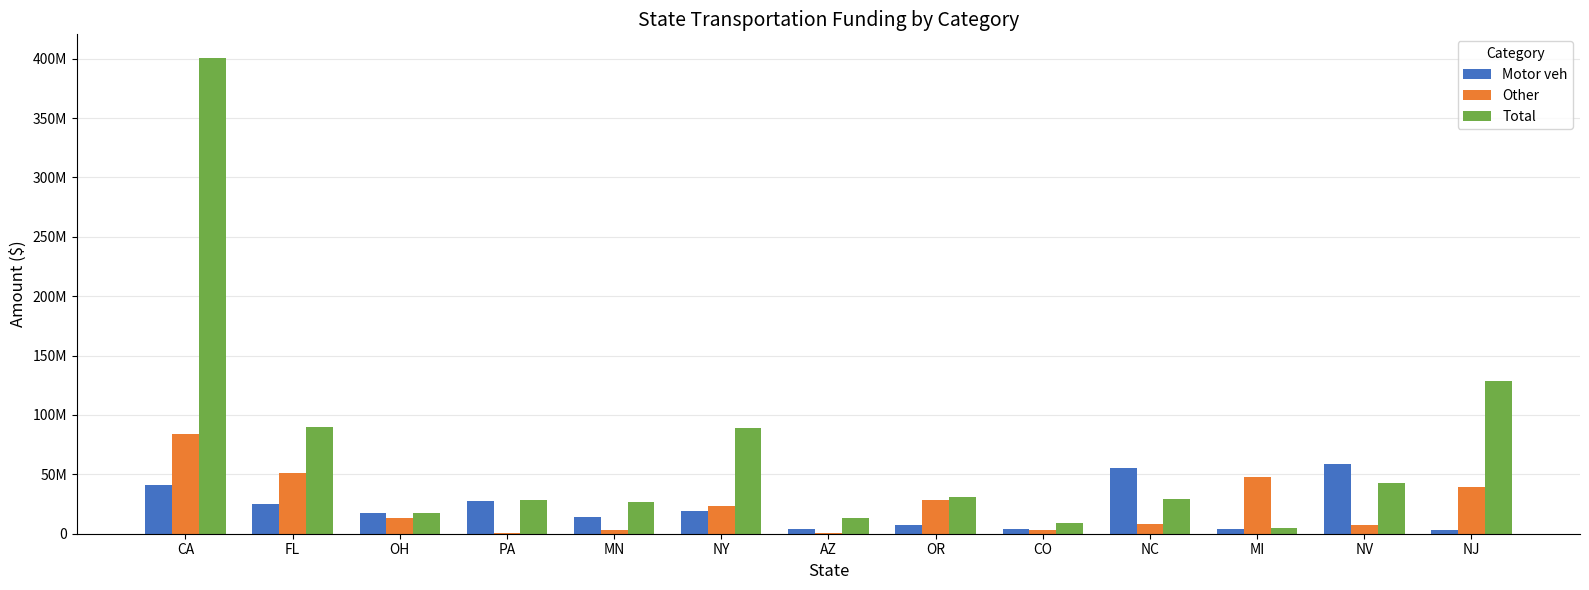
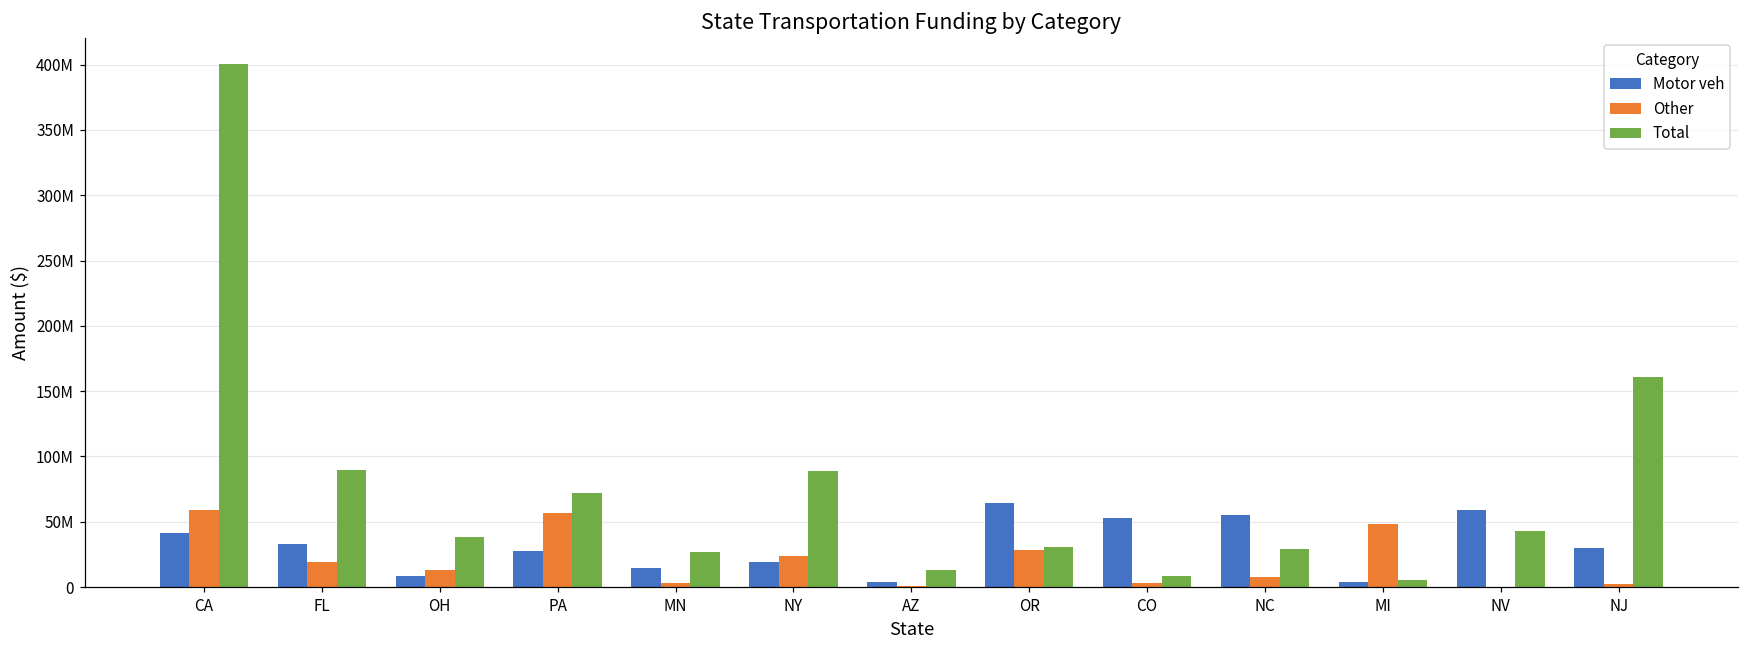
  {
    "Motor veh": {
      "CA": 41000000,
-     "FL": 25000000,
-     "OH": 18000000,
+     "FL": 33000000,
+     "OH": 8000000,
      "PA": 28000000,
      "MN": 14000000,
      "NY": 19000000,
      "AZ": 4000000,
-     "OR": 7000000,
-     "CO": 4000000,
+     "OR": 64000000,
+     "CO": 53000000,
      "NC": 55000000,
      "MI": 4000000,
      "NV": 59000000,
-     "NJ": 4000000
+     "NJ": 30000000
    },
    "Other": {
-     "CA": 84000000,
-     "FL": 51000000,
+     "CA": 59000000,
+     "FL": 19000000,
      "OH": 13000000,
-     "PA": 1000000,
+     "PA": 56000000,
      "MN": 4000000,
      "NY": 24000000,
      "OR": 28000000,
      "CO": 3000000,
      "NC": 8000000,
      "MI": 48000000,
-     "NV": 8000000,
-     "NJ": 39000000
+     "NV": 0,
+     "NJ": 2000000
    },
    "Total": {
      "CA": 401000000,
      "FL": 89000000,
-     "OH": 17000000,
-     "PA": 29000000,
+     "OH": 38000000,
+     "PA": 72000000,
      "MN": 27000000,
      "NY": 89000000,
      "AZ": 13000000,
      "OR": 31000000,
      "CO": 9000000,
      "NC": 29000000,
      "MI": 5000000,
      "NV": 43000000,
-     "NJ": 128000000
+     "NJ": 161000000
    }
  }
